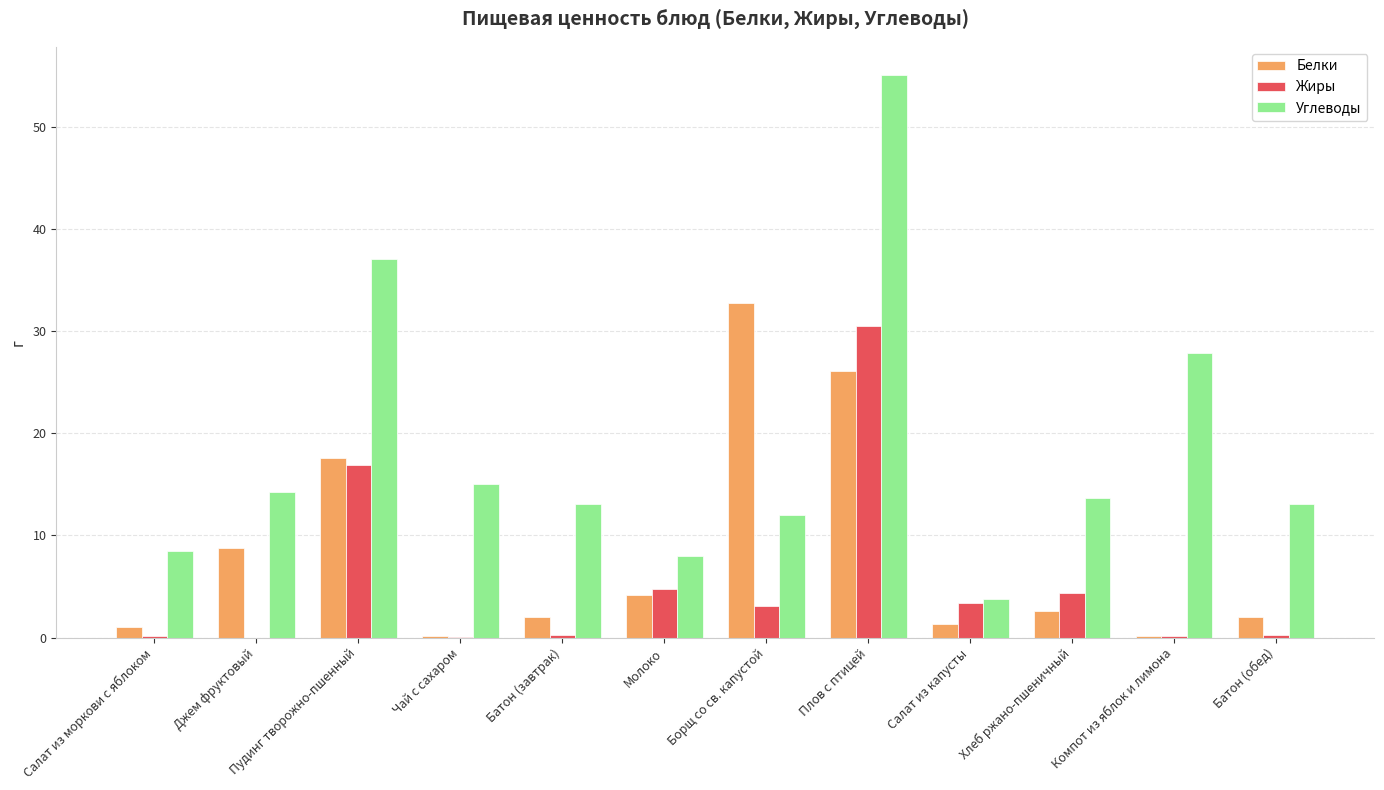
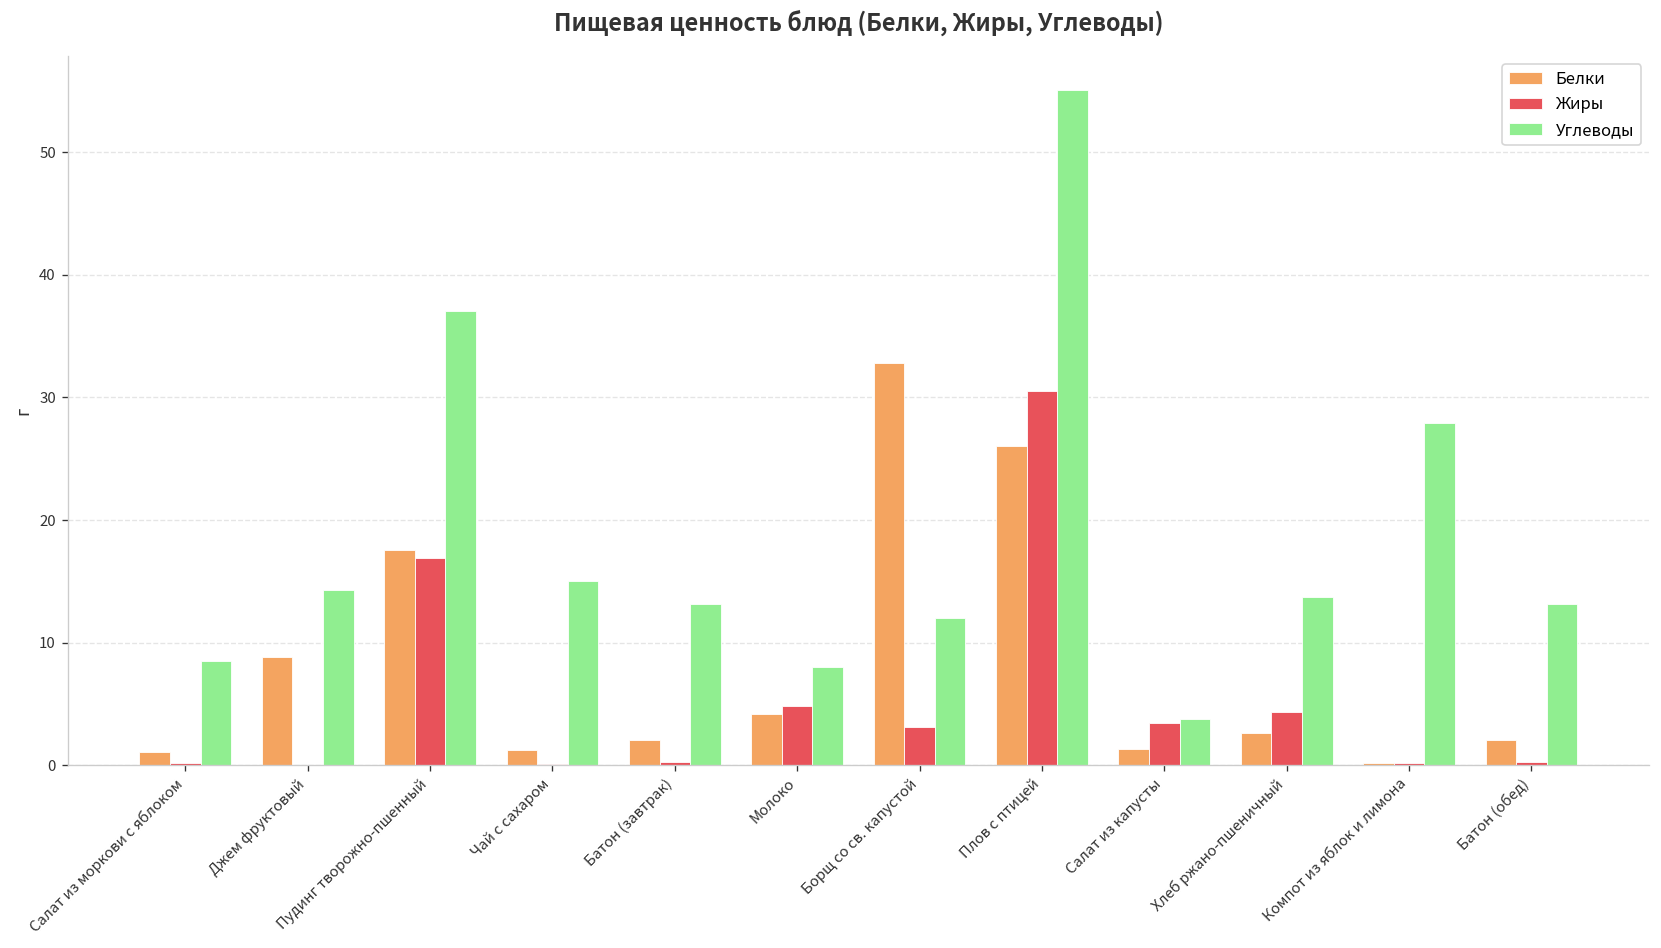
  {
    "Белки": {
      "Салат из моркови с яблоком": 1.1,
      "Джем фруктовый": 8.8,
      "Пудинг творожно-пшенный": 17.6,
-     "Чай с сахаром": 0.2,
+     "Чай с сахаром": 1.2,
      "Батон (завтрак)": 2.0,
      "Молоко": 4.2,
      "Борщ со св. капустой": 32.8,
      "Плов с птицей": 26.1,
      "Салат из капусты": 1.3,
      "Хлеб ржано-пшеничный": 2.6,
      "Батон (обед)": 2.0
    },
    "Жиры": {
      "Джем фруктовый": 0.0,
      "Пудинг творожно-пшенный": 16.9,
      "Молоко": 4.8,
      "Борщ со св. капустой": 3.1,
      "Плов с птицей": 30.5,
      "Салат из капусты": 3.4,
      "Хлеб ржано-пшеничный": 4.3
    },
    "Углеводы": {
      "Салат из моркови с яблоком": 8.5,
      "Джем фруктовый": 14.3,
      "Пудинг творожно-пшенный": 37.1,
      "Чай с сахаром": 15.0,
      "Батон (завтрак)": 13.1,
      "Молоко": 8.0,
      "Борщ со св. капустой": 12.0,
      "Плов с птицей": 55.1,
      "Салат из капусты": 3.8,
      "Хлеб ржано-пшеничный": 13.7,
      "Компот из яблок и лимона": 27.9,
      "Батон (обед)": 13.1
    }
  }
